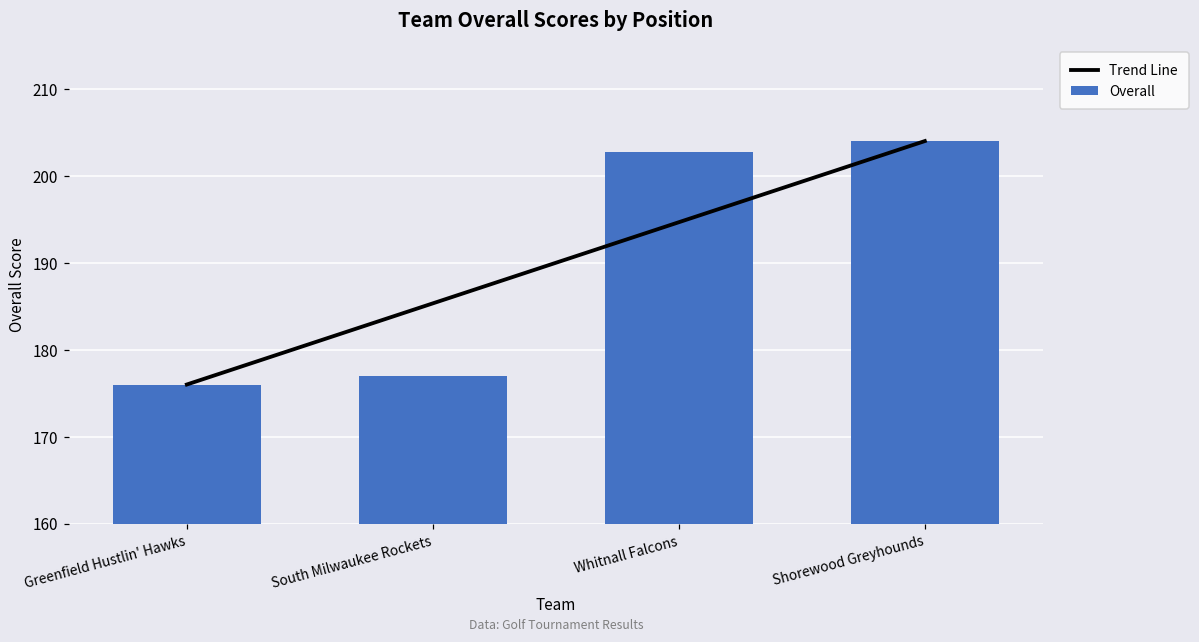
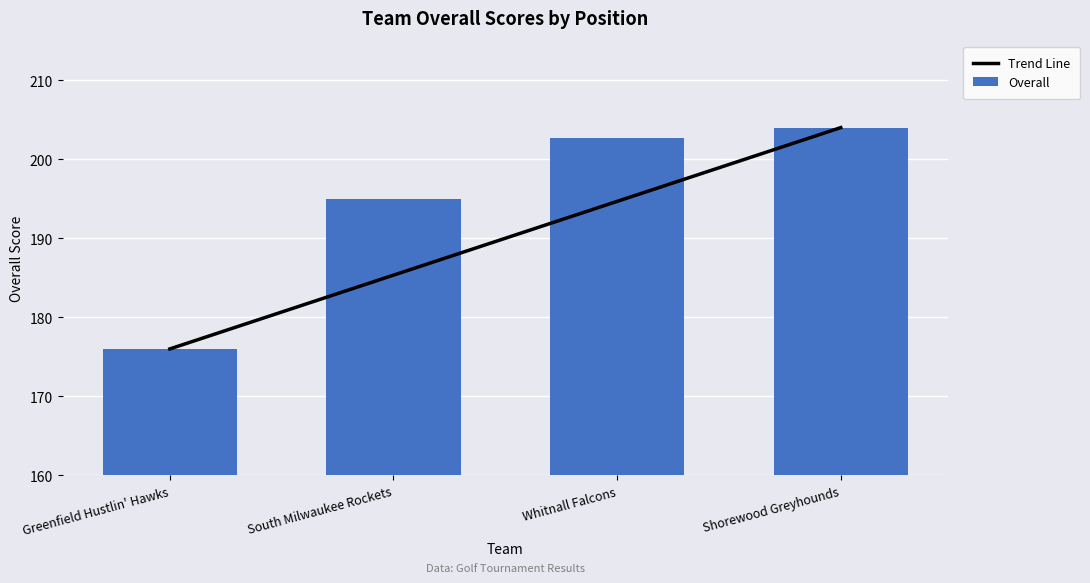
  {
    "Trend Line": {
      "Greenfield Hustlin' Hawks": 176,
      "South Milwaukee Rockets": 185,
      "Whitnall Falcons": 195,
      "Shorewood Greyhounds": 204
    },
    "Overall": {
      "Greenfield Hustlin' Hawks": 176,
-     "South Milwaukee Rockets": 177,
+     "South Milwaukee Rockets": 195,
      "Whitnall Falcons": 203,
      "Shorewood Greyhounds": 204
    }
  }
